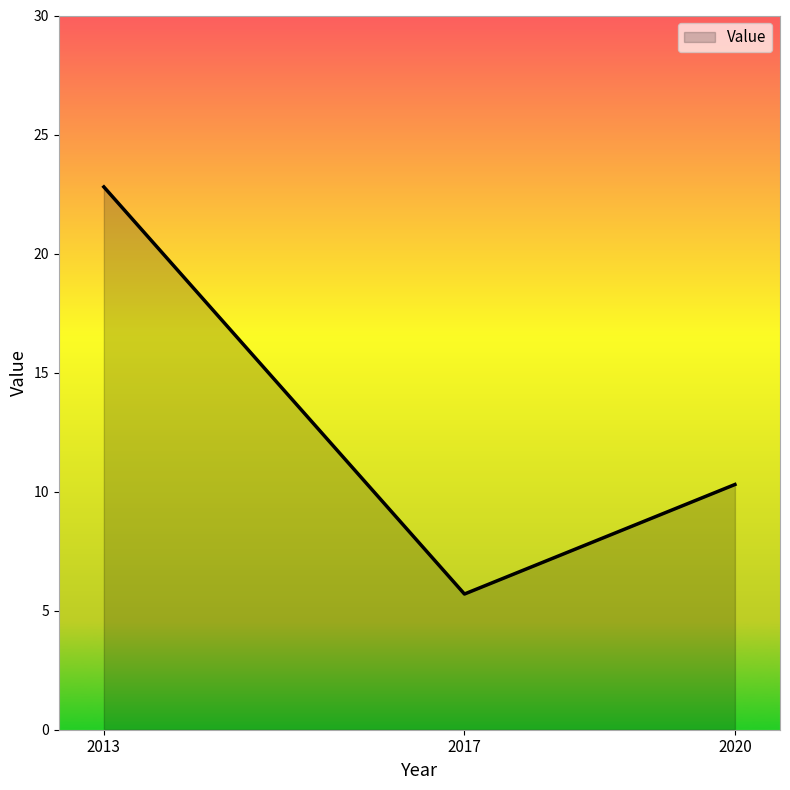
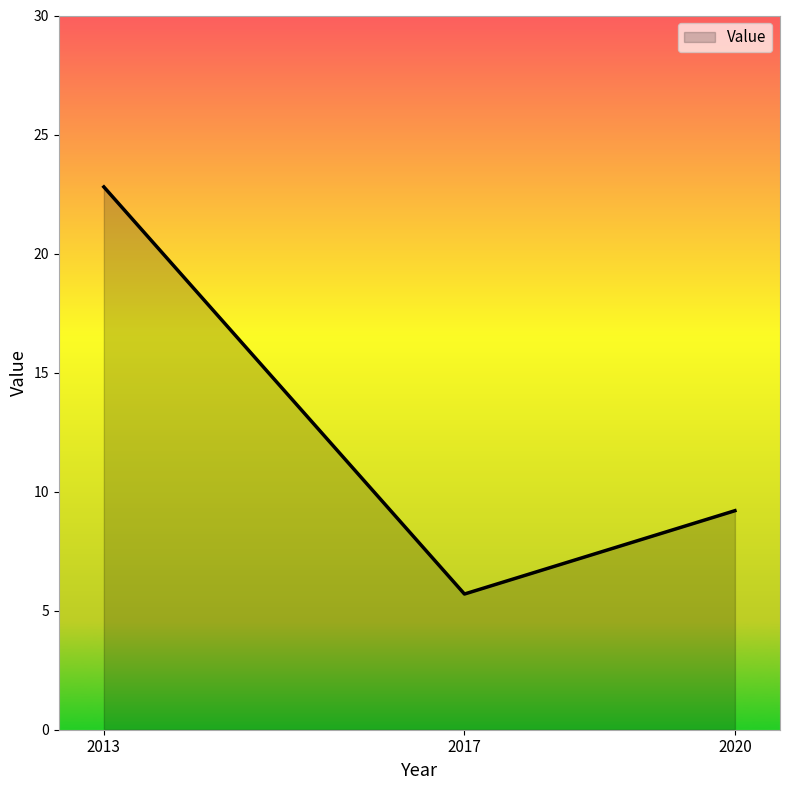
  {
    "2013": 22.8,
    "2017": 5.7,
-   "2020": 10.3
+   "2020": 9.2
  }
